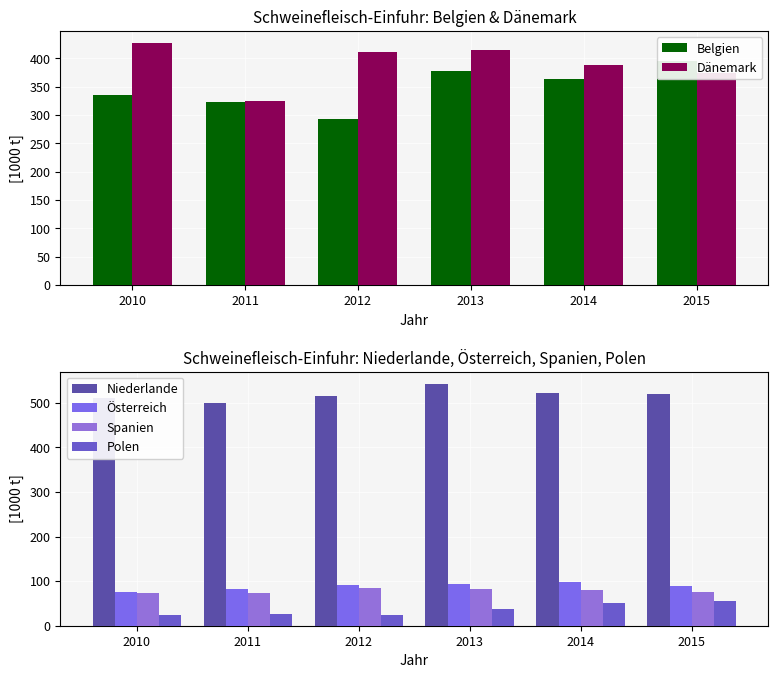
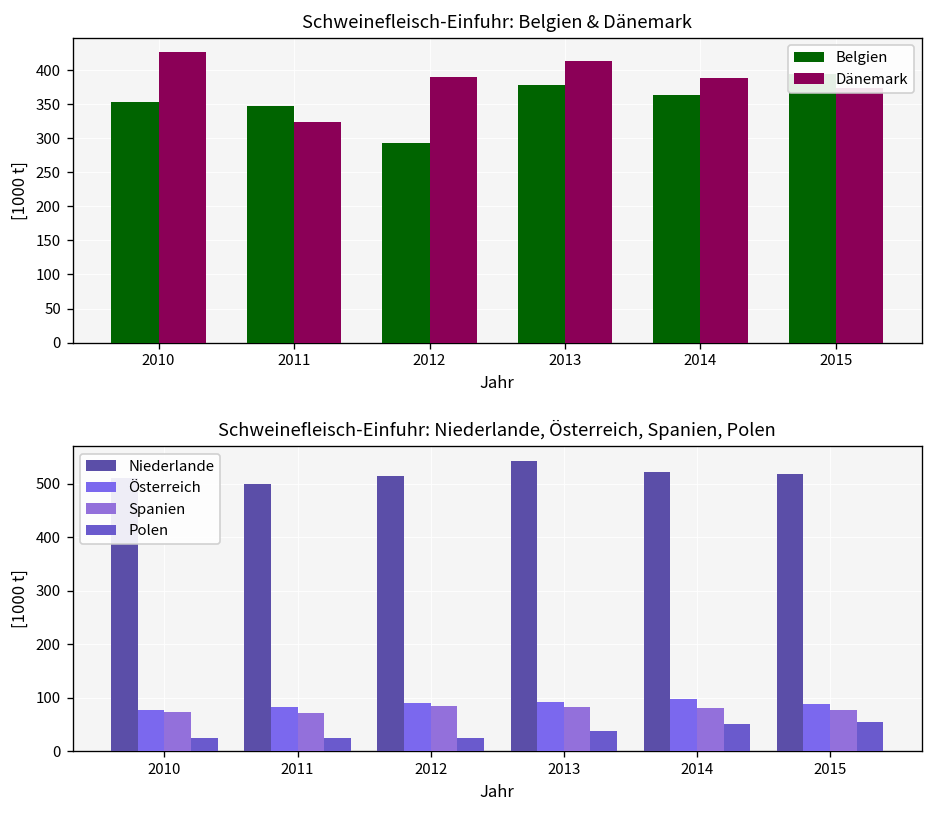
  {
    "Schweinefleisch-Einfuhr: Belgien & Dänemark": {
      "Belgien": {
-       "2010": 330,
-       "2011": 320,
+       "2010": 350,
+       "2011": 350,
        "2012": 290,
        "2013": 380,
        "2014": 360
      },
      "Dänemark": {
        "2010": 430,
        "2011": 320,
-       "2012": 410,
+       "2012": 390,
        "2013": 410,
        "2014": 390
      }
    }
  }
